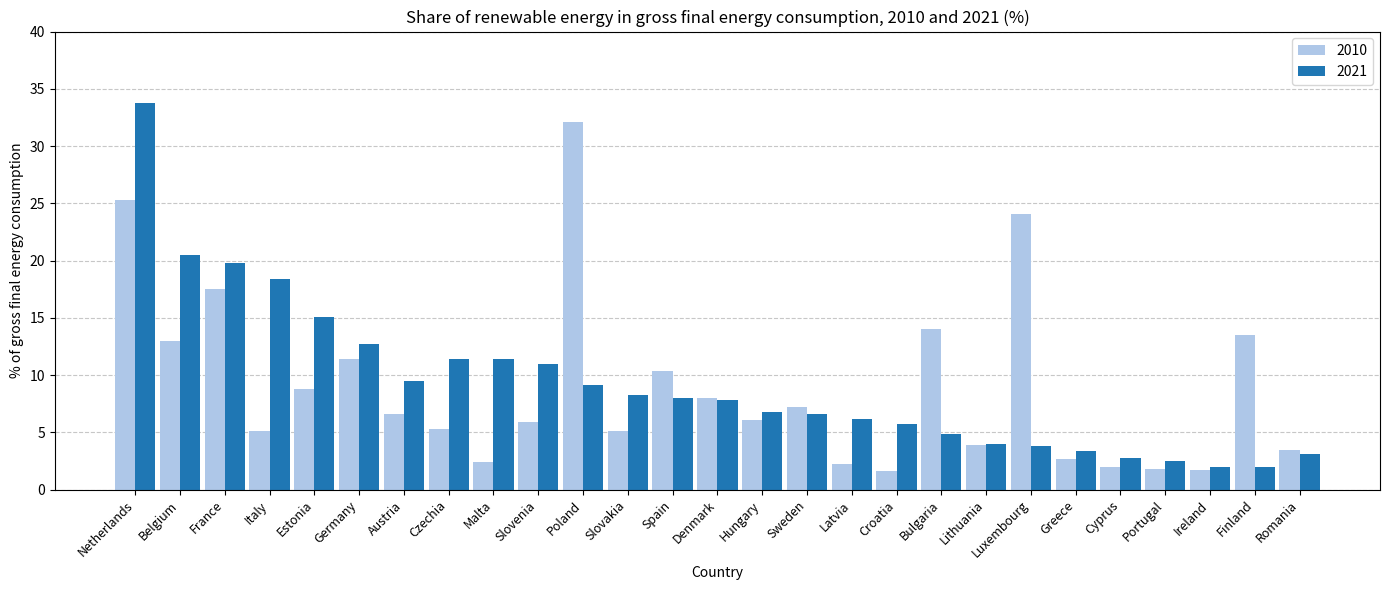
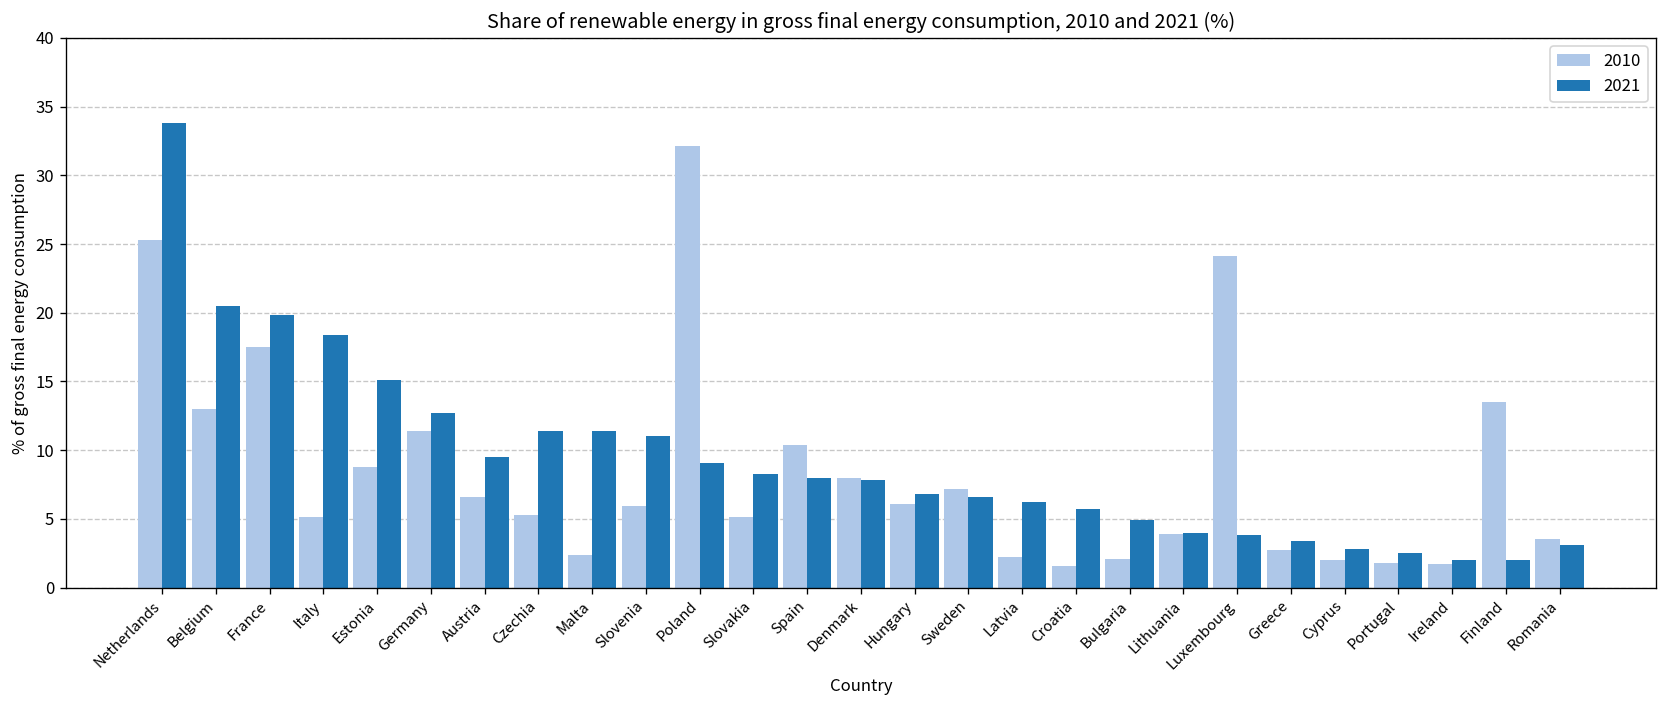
  {
    "2010": {
      "Netherlands": 25.3,
      "Belgium": 13.0,
      "France": 17.5,
      "Italy": 5.1,
      "Estonia": 8.8,
      "Germany": 11.4,
      "Austria": 6.6,
      "Czechia": 5.3,
      "Malta": 2.4,
      "Slovenia": 5.9,
      "Poland": 32.1,
      "Slovakia": 5.1,
      "Spain": 10.4,
      "Denmark": 8.0,
      "Hungary": 6.1,
      "Sweden": 7.2,
      "Latvia": 2.2,
      "Croatia": 1.6,
-     "Bulgaria": 14.0,
+     "Bulgaria": 2.1,
      "Lithuania": 3.9,
      "Luxembourg": 24.1,
      "Greece": 2.7,
      "Cyprus": 2.0,
      "Portugal": 1.8,
      "Ireland": 1.7,
      "Finland": 13.5,
      "Romania": 3.5
    },
    "2021": {
      "Netherlands": 33.8,
      "Belgium": 20.5,
      "France": 19.8,
      "Italy": 18.4,
      "Estonia": 15.1,
      "Germany": 12.7,
      "Austria": 9.5,
      "Czechia": 11.4,
      "Malta": 11.4,
      "Slovenia": 11.0,
      "Poland": 9.1,
      "Slovakia": 8.3,
      "Spain": 8.0,
      "Denmark": 7.8,
      "Hungary": 6.8,
      "Sweden": 6.6,
      "Latvia": 6.2,
      "Croatia": 5.7,
      "Bulgaria": 4.9,
      "Lithuania": 4.0,
      "Luxembourg": 3.8,
      "Greece": 3.4,
      "Cyprus": 2.8,
      "Portugal": 2.5,
      "Ireland": 2.0,
      "Finland": 2.0,
      "Romania": 3.1
    }
  }
